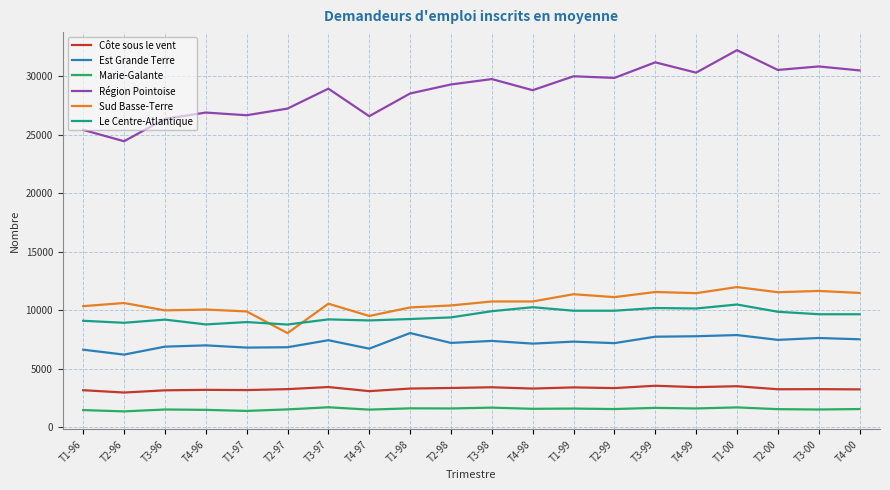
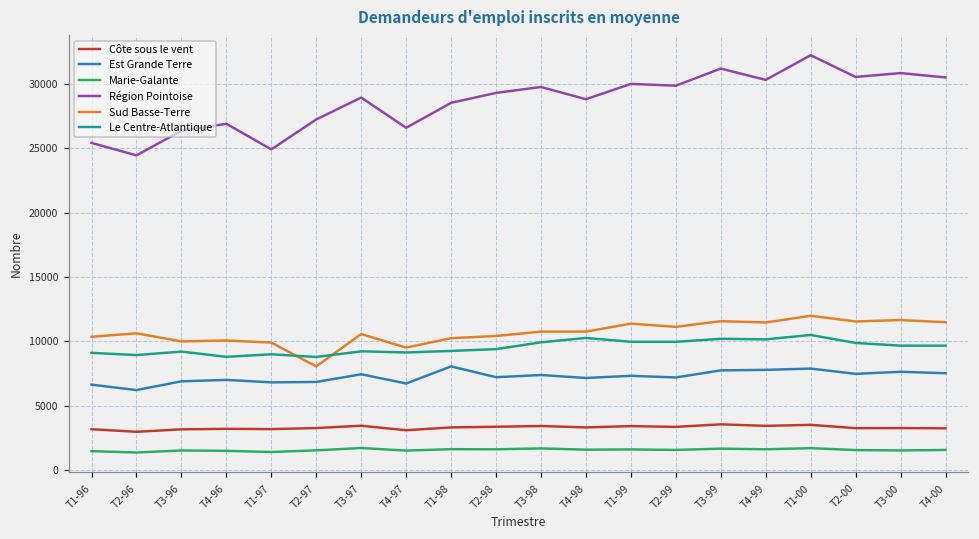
  {
    "Côte sous le vent": {
      "T1-96": 3200,
      "T2-96": 3000,
      "T3-96": 3200,
      "T4-96": 3200,
      "T1-97": 3200,
      "T2-97": 3300,
      "T3-97": 3400,
      "T4-97": 3100,
      "T1-98": 3300,
      "T2-98": 3400,
      "T3-98": 3400,
      "T4-98": 3300,
      "T1-99": 3400,
      "T2-99": 3400,
      "T3-99": 3600,
      "T4-99": 3400,
      "T1-00": 3500,
      "T2-00": 3300,
      "T3-00": 3300,
      "T4-00": 3200
    },
    "Est Grande Terre": {
      "T1-96": 6600,
      "T2-96": 6200,
      "T3-96": 6900,
      "T4-96": 7000,
      "T1-97": 6800,
      "T2-97": 6800,
      "T3-97": 7400,
      "T4-97": 6700,
      "T1-98": 8100,
      "T2-98": 7200,
      "T3-98": 7400,
      "T4-98": 7200,
      "T1-99": 7300,
      "T2-99": 7200,
      "T3-99": 7700,
      "T4-99": 7800,
      "T1-00": 7900,
      "T2-00": 7500,
      "T3-00": 7600,
      "T4-00": 7500
    },
    "Région Pointoise": {
      "T2-96": 24400,
      "T4-96": 26900,
-     "T1-97": 26700,
+     "T1-97": 24900,
      "T2-97": 27200,
      "T3-97": 28900,
      "T4-97": 26600,
      "T1-98": 28500,
      "T2-98": 29300,
      "T3-98": 29800,
      "T4-98": 28800,
      "T1-99": 30000,
      "T2-99": 29900,
      "T3-99": 31200,
      "T4-99": 30300,
      "T1-00": 32200,
      "T2-00": 30500,
      "T3-00": 30800,
      "T4-00": 30500
    },
    "Sud Basse-Terre": {
      "T1-96": 10400,
      "T2-96": 10600,
      "T3-96": 10000,
      "T4-96": 10100,
      "T1-97": 9900,
      "T2-97": 8000,
      "T3-97": 10600,
      "T4-97": 9500,
      "T1-98": 10200,
      "T2-98": 10400,
      "T3-98": 10800,
      "T4-98": 10800,
      "T1-99": 11400,
      "T2-99": 11100,
      "T3-99": 11600,
      "T4-99": 11500,
      "T1-00": 12000,
      "T2-00": 11500,
      "T3-00": 11700,
      "T4-00": 11500
    }
  }
